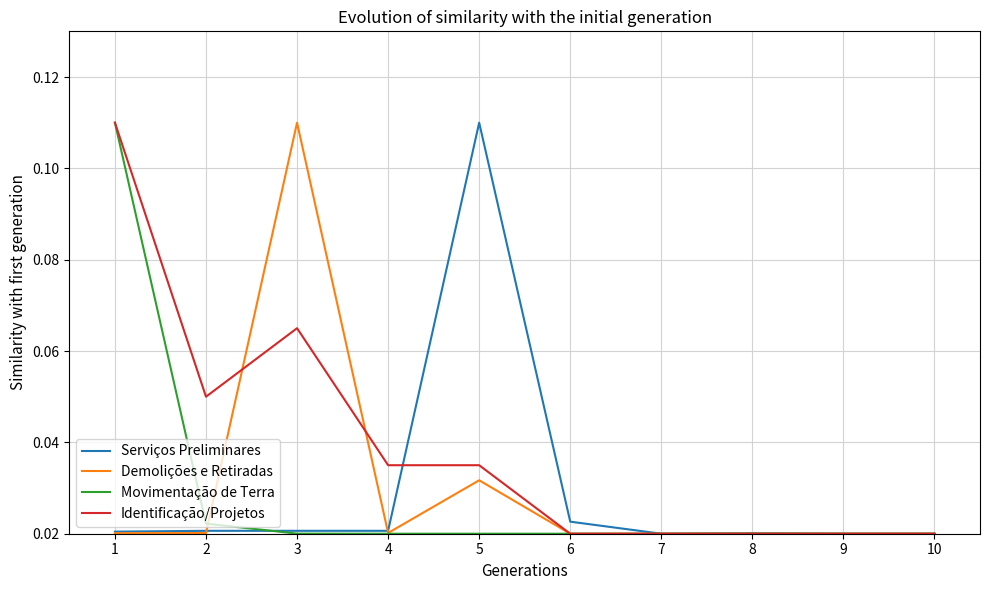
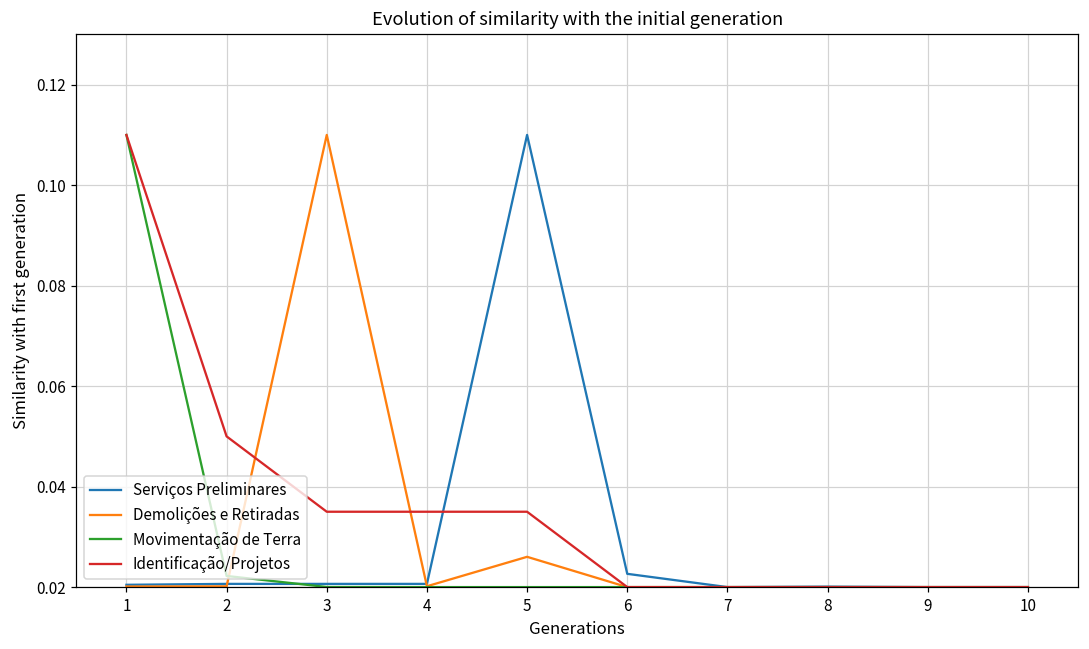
  {
    "Serviços Preliminares": {
      "3": 0.021,
      "5": 0.110,
      "6": 0.023
    },
    "Demolições e Retiradas": {
      "3": 0.110,
-     "5": 0.032
+     "5": 0.026
    },
    "Movimentação de Terra": {
      "3": 0.020,
      "5": 0.020
    },
    "Identificação/Projetos": {
      "2": 0.050,
-     "3": 0.065,
+     "3": 0.035,
      "4": 0.035,
      "5": 0.035
    }
  }
